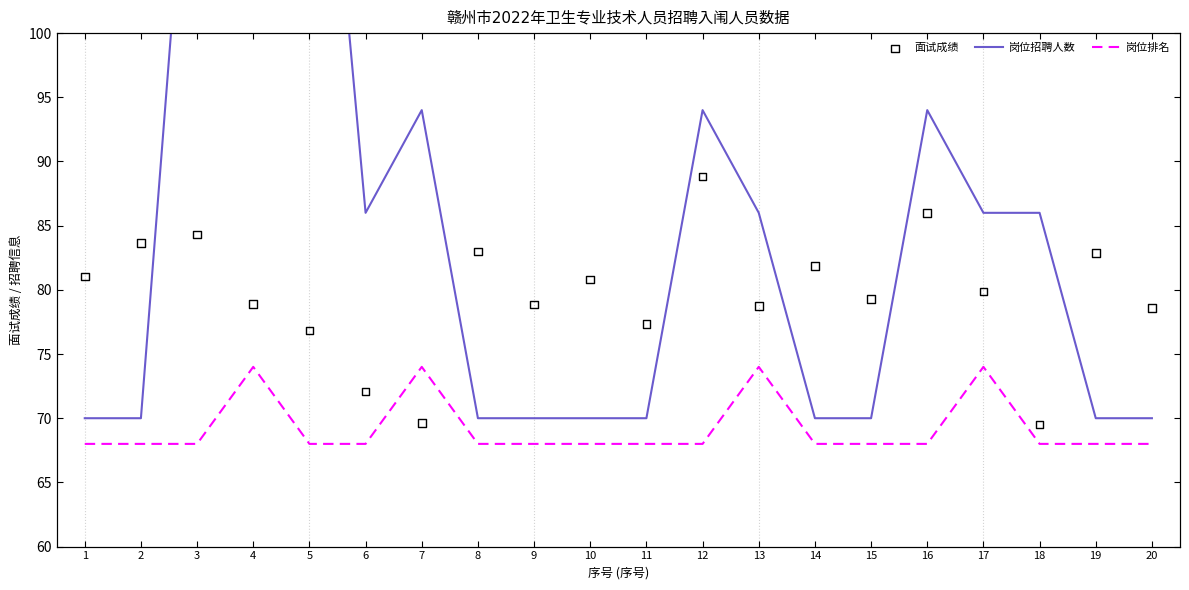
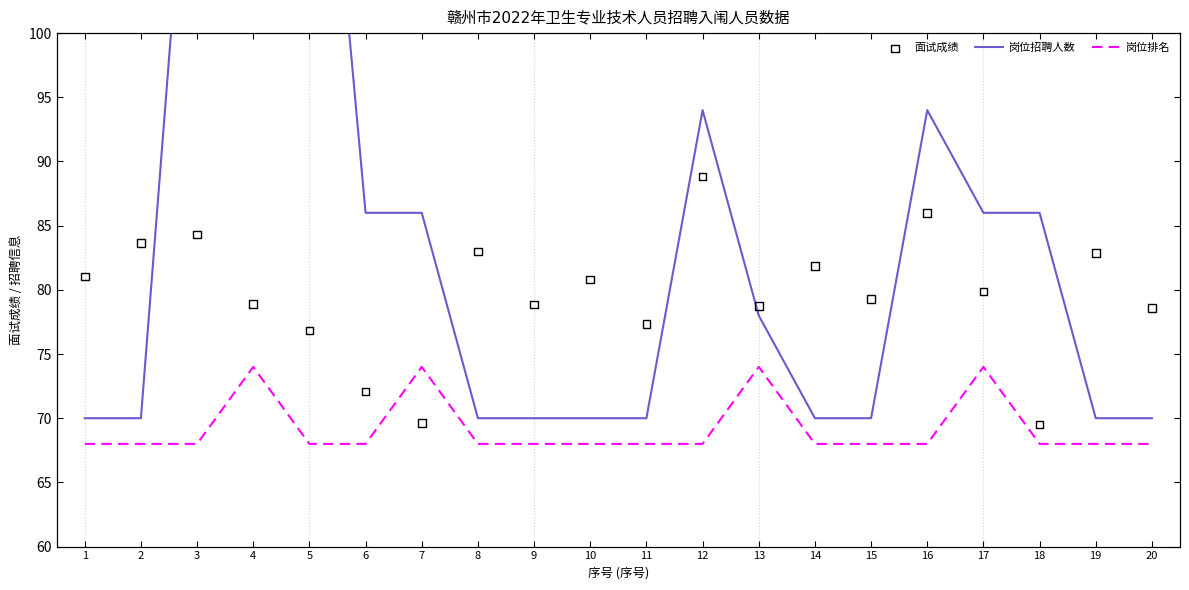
  {
    "岗位招聘人数": {
      "1": 70.0,
      "2": 70.0,
      "6": 86.0,
-     "7": 94.0,
+     "7": 86.0,
      "8": 70.0,
      "9": 70.0,
      "10": 70.0,
      "11": 70.0,
      "12": 94.0,
-     "13": 86.0,
+     "13": 78.0,
      "14": 70.0,
      "15": 70.0,
      "16": 94.0,
      "17": 86.0,
      "18": 86.0,
      "19": 70.0,
      "20": 70.0
    },
    "岗位排名": {
      "1": 68.0,
      "2": 68.0,
      "3": 68.0,
      "4": 74.0,
      "5": 68.0,
      "6": 68.0,
      "7": 74.0,
      "8": 68.0,
      "9": 68.0,
      "10": 68.0,
      "11": 68.0,
      "12": 68.0,
      "13": 74.0,
      "14": 68.0,
      "15": 68.0,
      "16": 68.0,
      "17": 74.0,
      "18": 68.0,
      "19": 68.0,
      "20": 68.0
    }
  }
